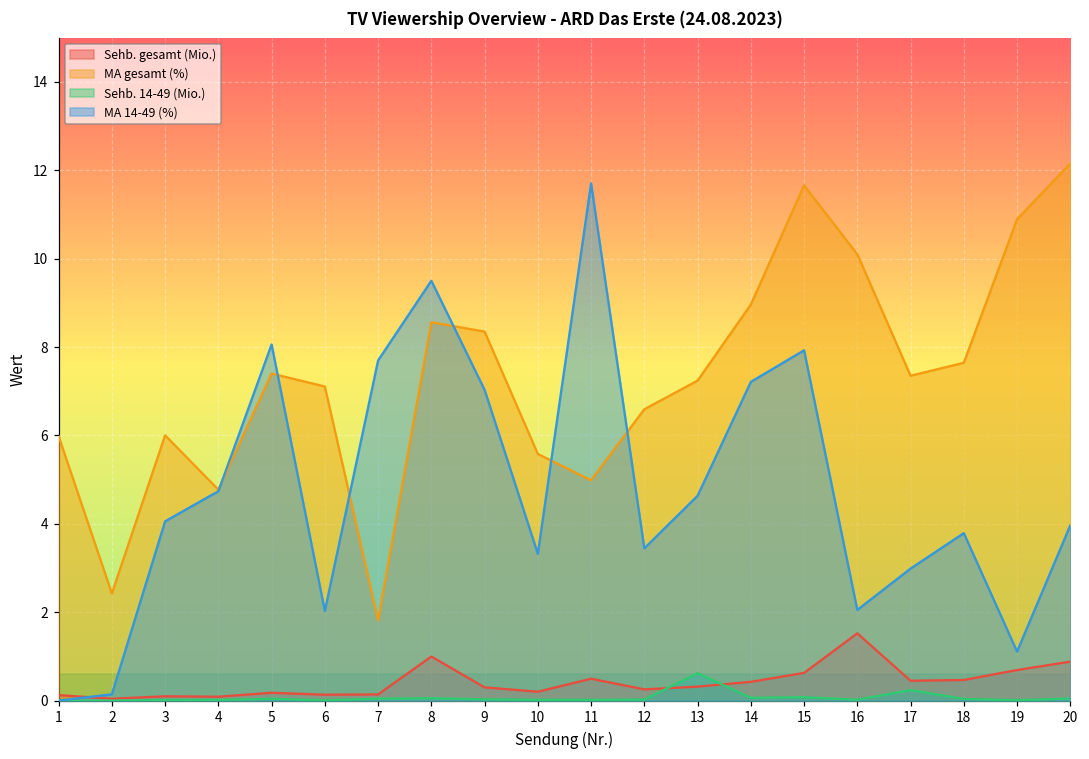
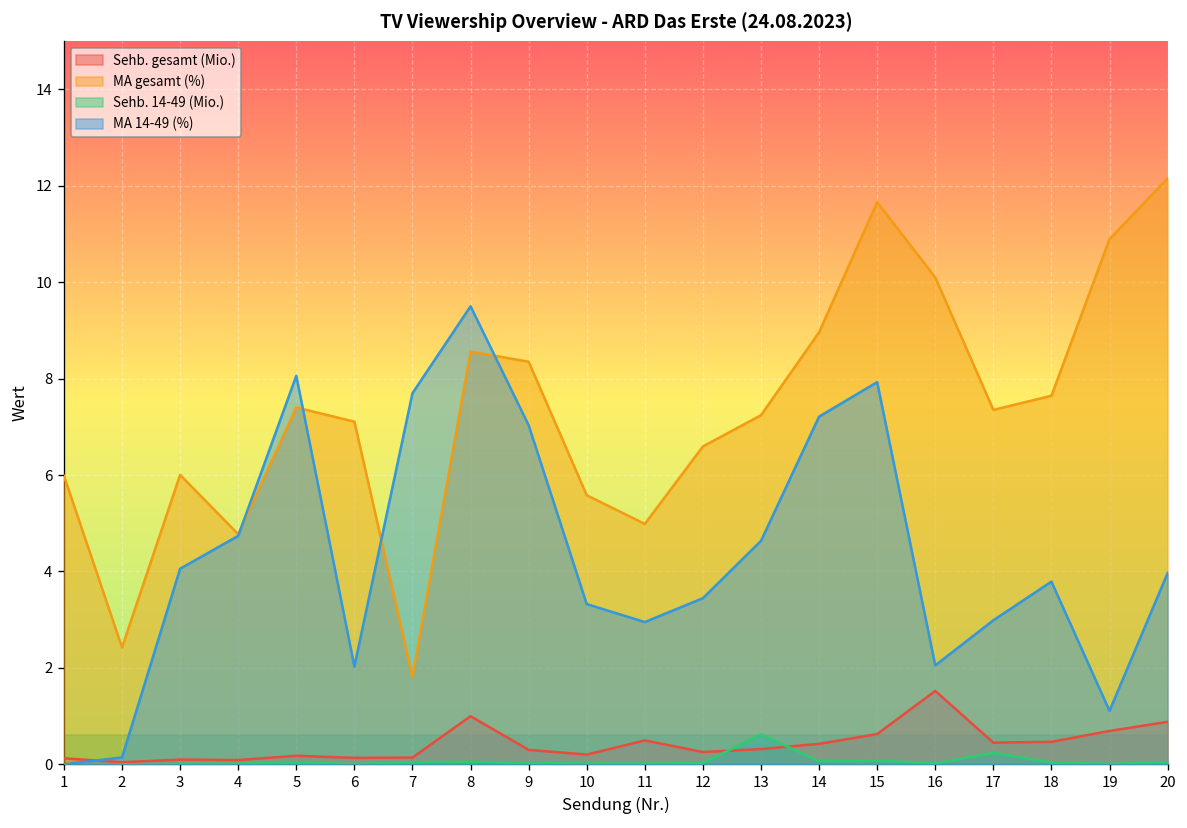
  {
    "Sehb. gesamt (Mio.)": {
      "8": 1.0,
      "15": 0.6,
      "16": 1.5,
      "19": 0.7,
      "20": 0.9
    },
    "MA gesamt (%)": {
      "1": 6.0,
      "2": 2.4,
      "3": 6.0,
      "5": 7.4,
      "6": 7.1,
      "7": 1.8,
      "8": 8.6,
      "9": 8.3,
      "10": 5.6,
      "11": 5.0,
      "12": 6.6,
      "13": 7.2,
      "14": 9.0,
      "15": 11.7,
      "16": 10.1,
      "17": 7.4,
      "18": 7.6,
      "19": 10.9,
      "20": 12.2
    },
    "Sehb. 14-49 (Mio.)": {
      "13": 0.6
    },
    "MA 14-49 (%)": {
      "3": 4.1,
      "5": 8.1,
      "6": 2.0,
      "7": 7.7,
      "8": 9.5,
      "9": 7.0,
      "10": 3.3,
-     "11": 11.7,
+     "11": 3.0,
      "12": 3.4,
      "13": 4.6,
      "14": 7.2,
      "15": 7.9,
      "16": 2.1,
      "17": 3.0,
      "18": 3.8,
      "19": 1.1,
      "20": 4.0
    }
  }
